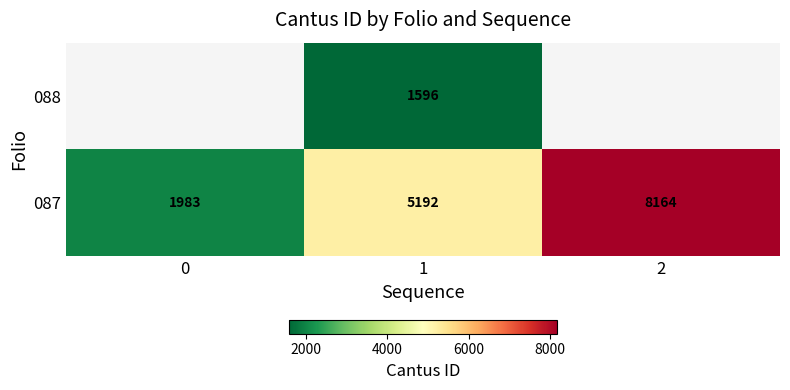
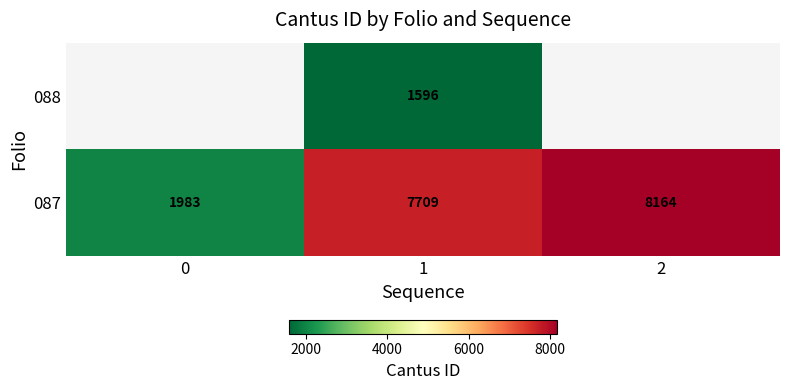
  {
    "088": {
      "1": 1596
    },
    "087": {
      "0": 1983,
-     "1": 5192,
+     "1": 7709,
      "2": 8164
    }
  }
